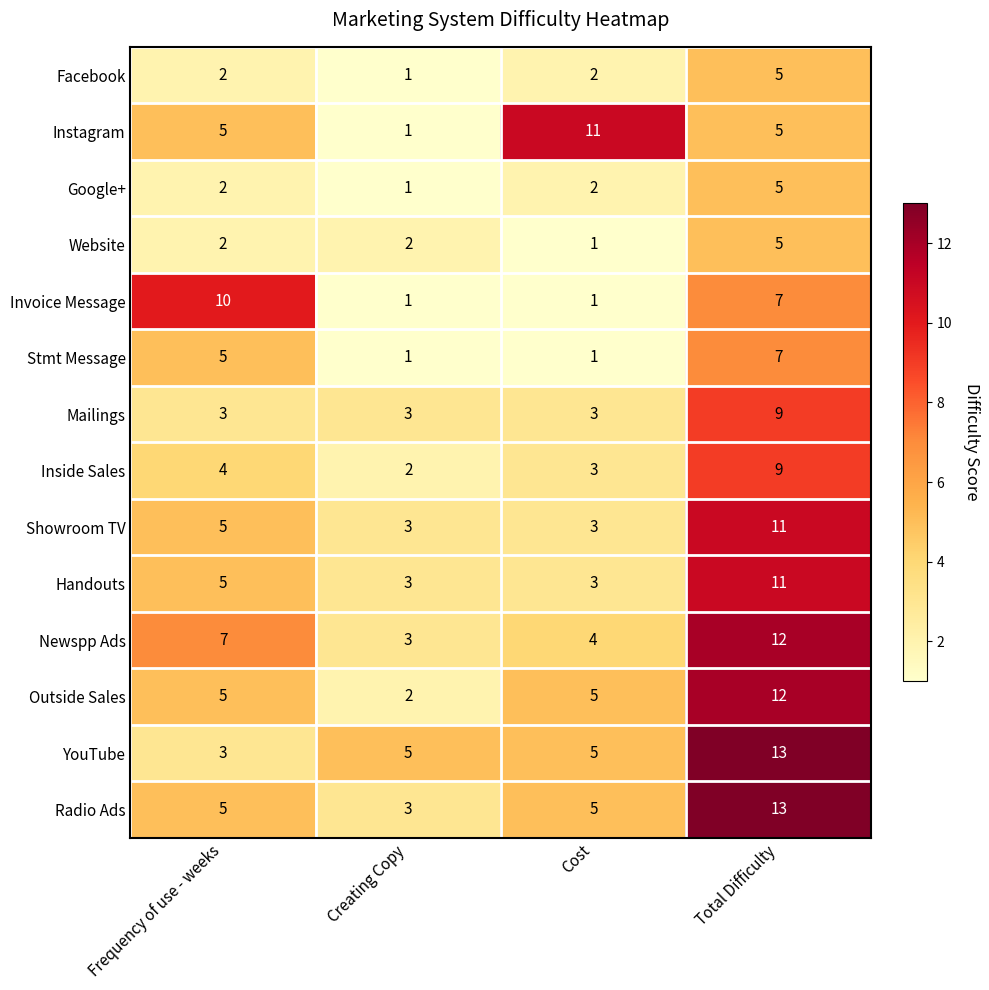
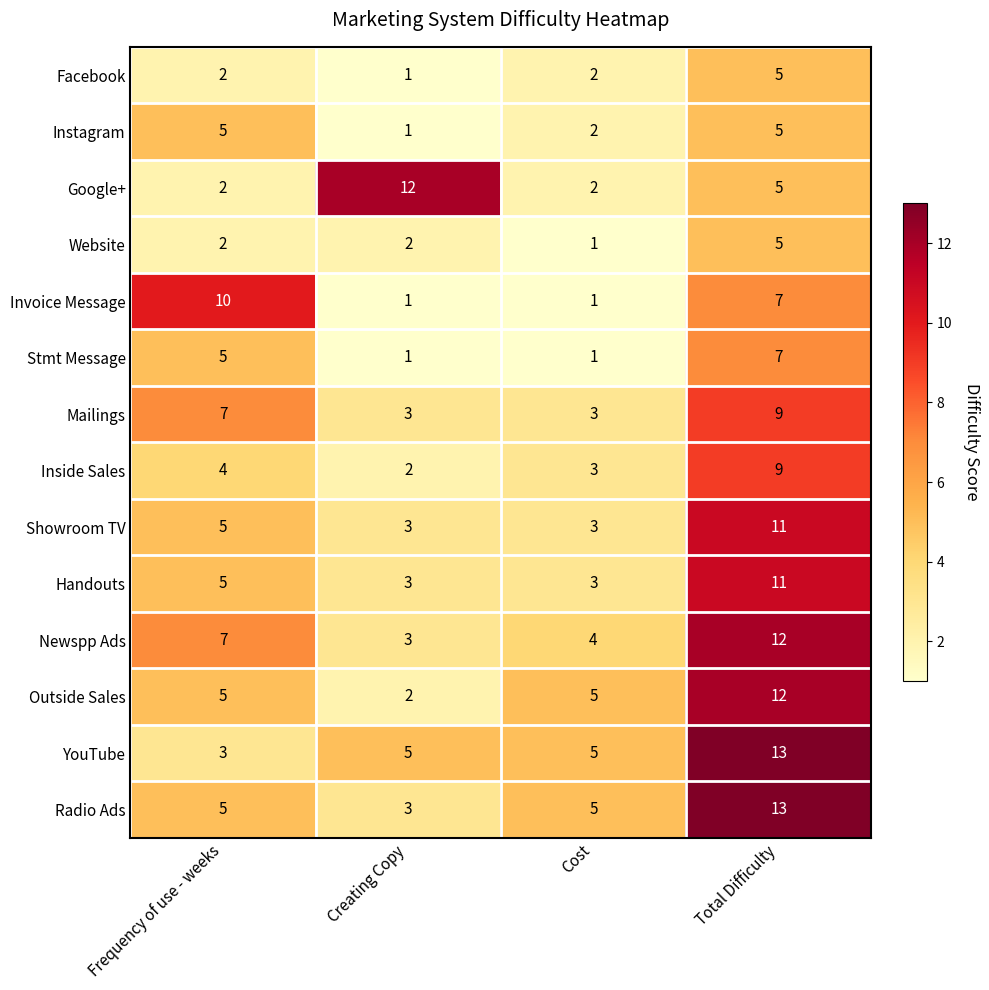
  {
    "Facebook": {
      "Frequency of use - weeks": 2,
      "Creating Copy": 1,
      "Cost": 2,
      "Total Difficulty": 5
    },
    "Instagram": {
      "Frequency of use - weeks": 5,
      "Creating Copy": 1,
-     "Cost": 11,
+     "Cost": 2,
      "Total Difficulty": 5
    },
    "Google+": {
      "Frequency of use - weeks": 2,
-     "Creating Copy": 1,
+     "Creating Copy": 12,
      "Cost": 2,
      "Total Difficulty": 5
    },
    "Website": {
      "Frequency of use - weeks": 2,
      "Creating Copy": 2,
      "Cost": 1,
      "Total Difficulty": 5
    },
    "Invoice Message": {
      "Frequency of use - weeks": 10,
      "Creating Copy": 1,
      "Cost": 1,
      "Total Difficulty": 7
    },
    "Stmt Message": {
      "Frequency of use - weeks": 5,
      "Creating Copy": 1,
      "Cost": 1,
      "Total Difficulty": 7
    },
    "Mailings": {
-     "Frequency of use - weeks": 3,
+     "Frequency of use - weeks": 7,
      "Creating Copy": 3,
      "Cost": 3,
      "Total Difficulty": 9
    },
    "Inside Sales": {
      "Frequency of use - weeks": 4,
      "Creating Copy": 2,
      "Cost": 3,
      "Total Difficulty": 9
    },
    "Showroom TV": {
      "Frequency of use - weeks": 5,
      "Creating Copy": 3,
      "Cost": 3,
      "Total Difficulty": 11
    },
    "Handouts": {
      "Frequency of use - weeks": 5,
      "Creating Copy": 3,
      "Cost": 3,
      "Total Difficulty": 11
    },
    "Newspp Ads": {
      "Frequency of use - weeks": 7,
      "Creating Copy": 3,
      "Cost": 4,
      "Total Difficulty": 12
    },
    "Outside Sales": {
      "Frequency of use - weeks": 5,
      "Creating Copy": 2,
      "Cost": 5,
      "Total Difficulty": 12
    },
    "YouTube": {
      "Frequency of use - weeks": 3,
      "Creating Copy": 5,
      "Cost": 5,
      "Total Difficulty": 13
    },
    "Radio Ads": {
      "Frequency of use - weeks": 5,
      "Creating Copy": 3,
      "Cost": 5,
      "Total Difficulty": 13
    }
  }
